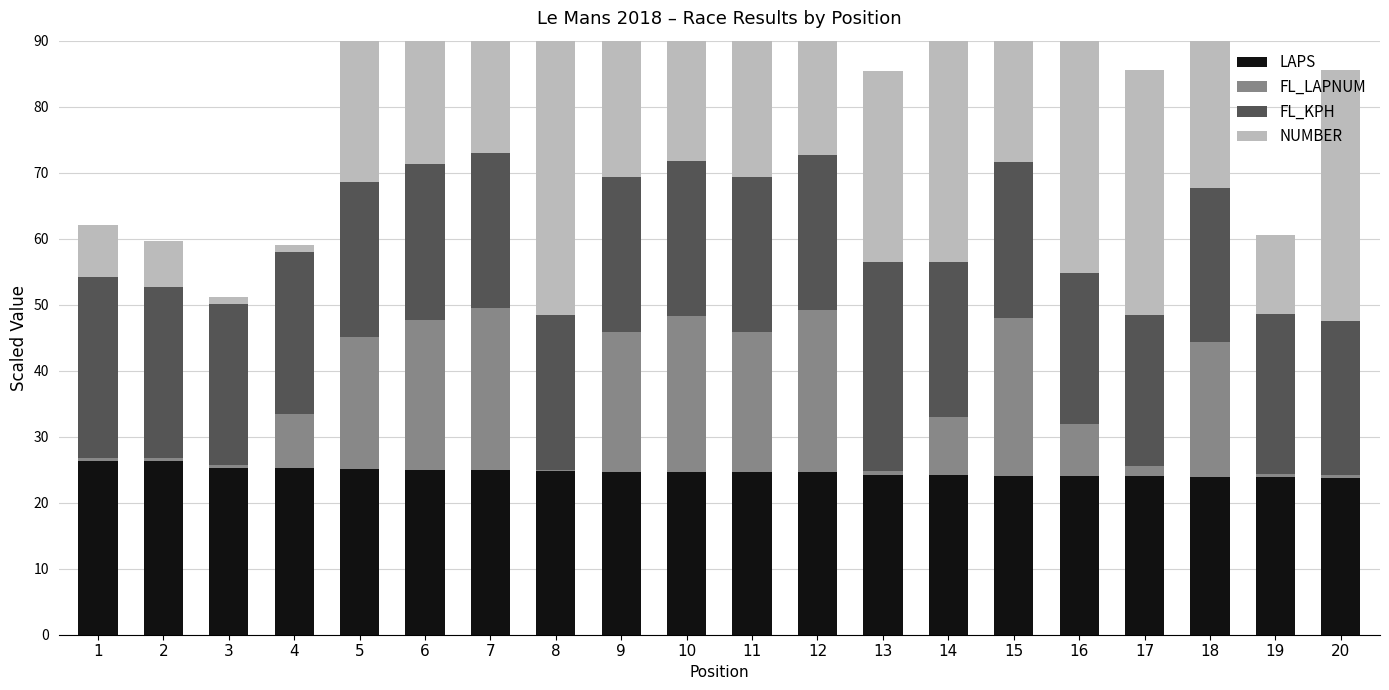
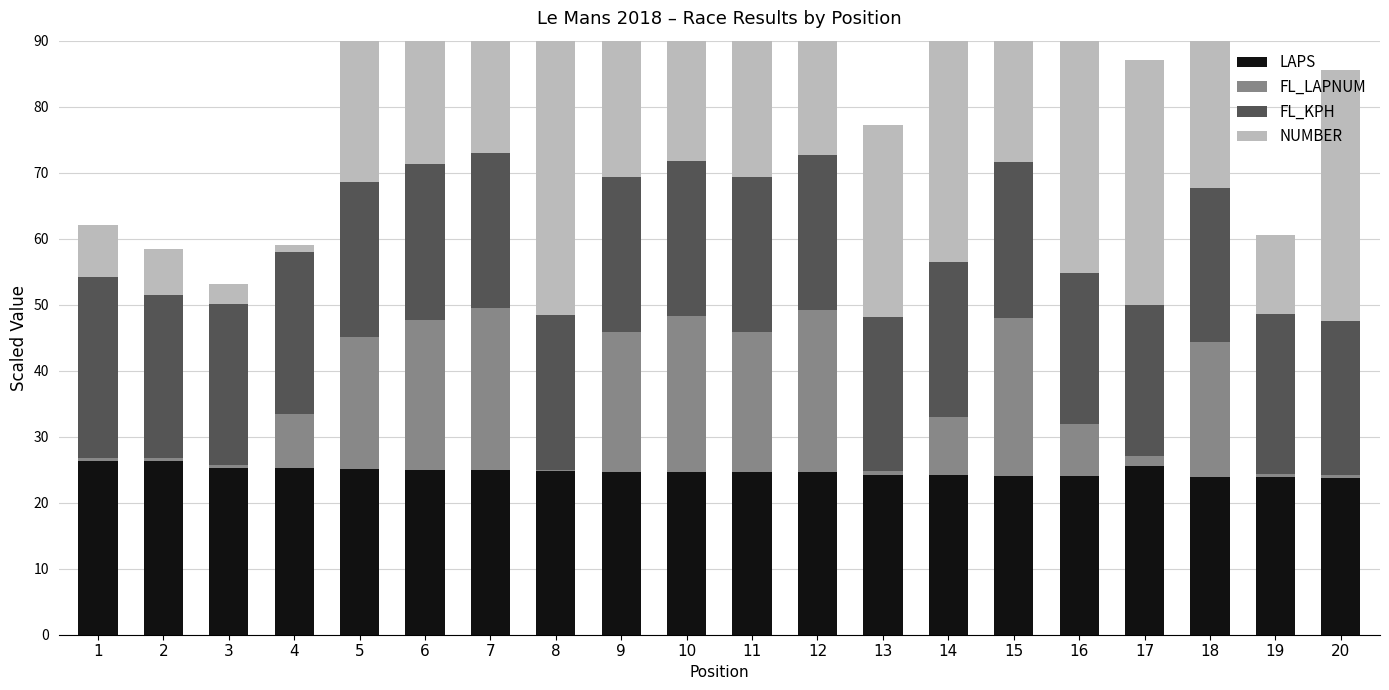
  {
    "LAPS": {
      "1": 26,
      "2": 26,
      "3": 25,
      "4": 25,
      "5": 25,
      "6": 25,
      "7": 25,
      "8": 25,
      "9": 25,
      "10": 25,
      "11": 25,
      "12": 25,
      "13": 24,
      "14": 24,
      "15": 24,
      "16": 24,
-     "17": 24,
+     "17": 26,
      "18": 24,
      "19": 24,
      "20": 24
    },
    "FL_LAPNUM": {
      "1": 1,
      "2": 0,
      "3": 0,
      "4": 8,
      "5": 20,
      "6": 23,
      "7": 25,
      "9": 21,
      "10": 24,
      "11": 21,
      "12": 24,
      "13": 1,
      "14": 9,
      "15": 24,
      "16": 8,
      "17": 2,
      "18": 20,
      "19": 0,
      "20": 1
    },
    "FL_KPH": {
      "1": 27,
-     "2": 26,
+     "2": 25,
      "3": 24,
      "4": 25,
      "5": 24,
      "6": 24,
      "7": 24,
      "8": 23,
      "9": 23,
      "10": 24,
      "11": 24,
      "12": 24,
-     "13": 32,
+     "13": 23,
      "14": 23,
      "15": 24,
      "16": 23,
      "17": 23,
      "18": 23,
      "19": 24,
      "20": 23
    },
    "NUMBER": {
      "1": 8,
      "2": 7,
-     "3": 1,
+     "3": 3,
      "4": 1,
      "13": 29,
      "17": 37,
      "19": 12,
      "20": 38
    }
  }
